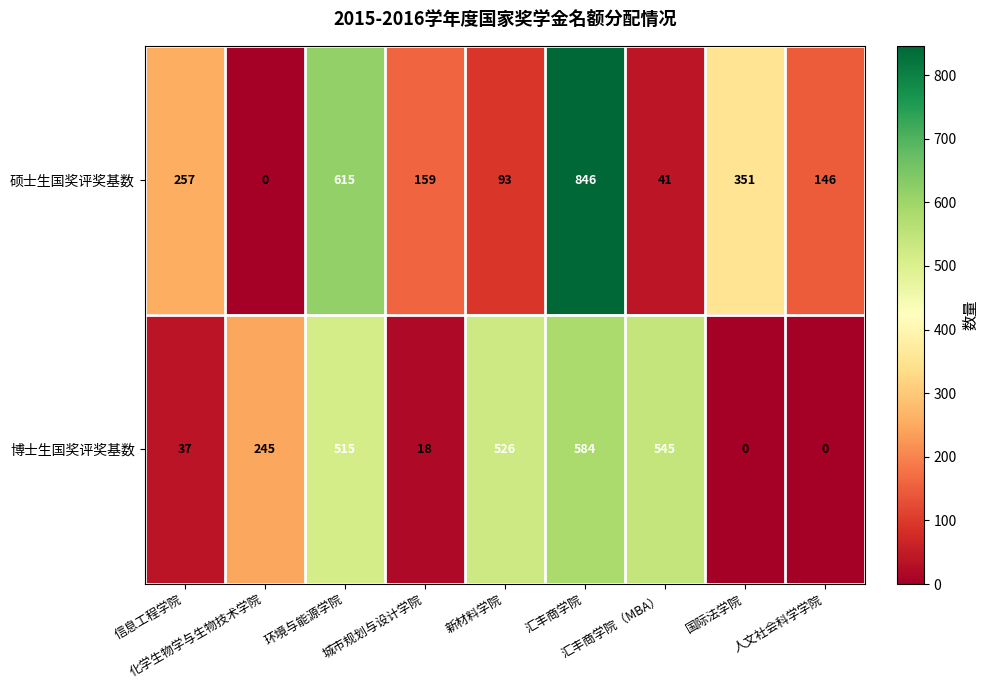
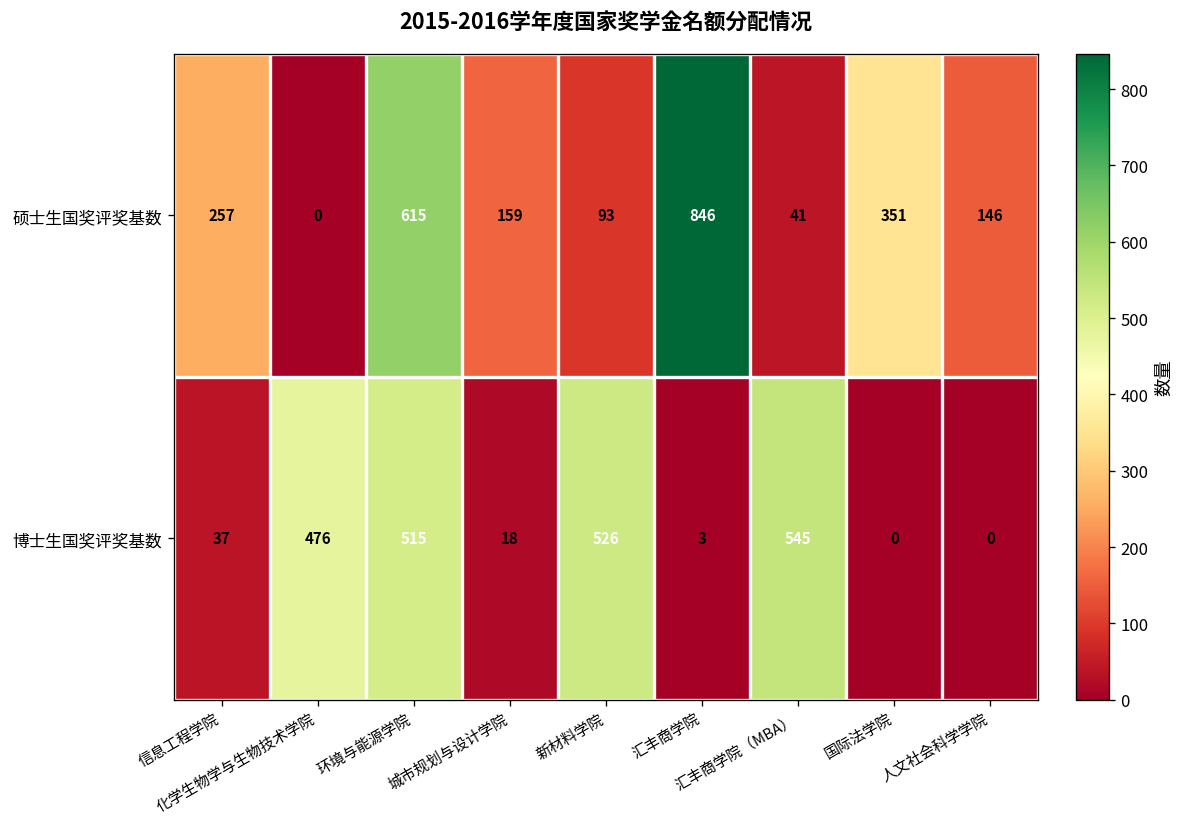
  {
    "硕士生国奖评奖基数": {
      "信息工程学院": 257,
      "化学生物学与生物技术学院": 0,
      "环境与能源学院": 615,
      "城市规划与设计学院": 159,
      "新材料学院": 93,
      "汇丰商学院": 846,
      "汇丰商学院（MBA）": 41,
      "国际法学院": 351,
      "人文社会科学学院": 146
    },
    "博士生国奖评奖基数": {
      "信息工程学院": 37,
-     "化学生物学与生物技术学院": 245,
+     "化学生物学与生物技术学院": 476,
      "环境与能源学院": 515,
      "城市规划与设计学院": 18,
      "新材料学院": 526,
-     "汇丰商学院": 584,
+     "汇丰商学院": 3,
      "汇丰商学院（MBA）": 545,
      "国际法学院": 0,
      "人文社会科学学院": 0
    }
  }
